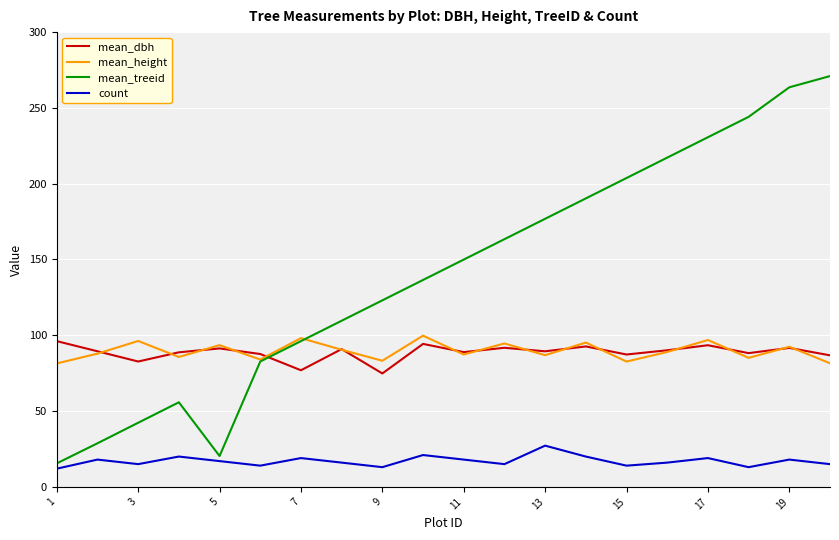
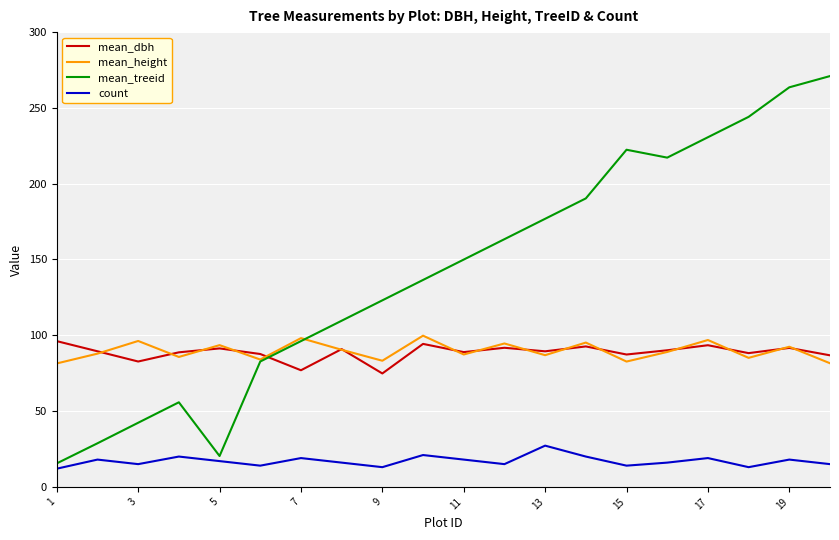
  {
    "mean_dbh": {
      "1": 96,
      "3": 83,
      "5": 91,
      "7": 77,
      "9": 75,
      "13": 89,
      "15": 87,
      "17": 93
    },
    "mean_height": {
      "1": 81,
      "3": 96,
      "5": 94,
      "7": 98,
      "9": 83,
      "13": 87,
      "15": 83,
      "17": 97
    },
    "mean_treeid": {
      "1": 16,
      "3": 42,
      "5": 20,
      "7": 96,
      "9": 123,
      "11": 150,
      "13": 177,
-     "15": 204,
+     "15": 222,
      "17": 231,
      "19": 264
    },
    "count": {
      "1": 12,
      "3": 15,
      "5": 17,
      "7": 19,
      "9": 13,
      "11": 18,
      "13": 27,
      "15": 14,
      "17": 19,
      "19": 18
    }
  }
